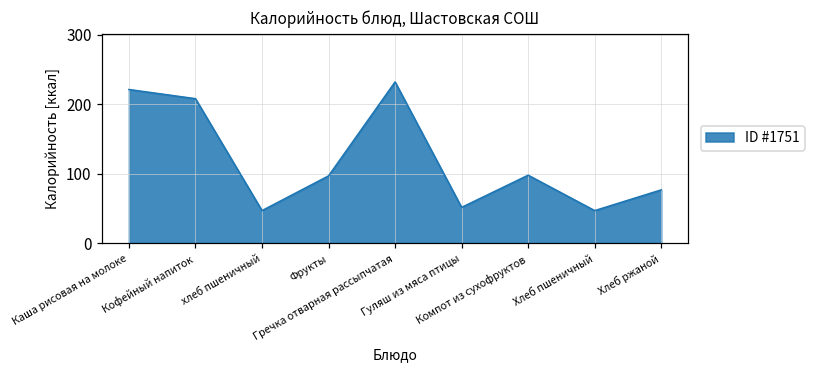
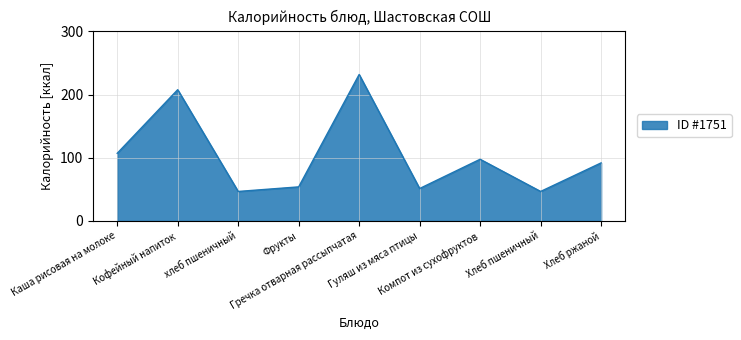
  {
-   "Каша рисовая на молоке": 220,
+   "Каша рисовая на молоке": 110,
    "Кофейный напиток": 210,
    "хлеб пшеничный": 50,
-   "Фрукты": 100,
+   "Фрукты": 50,
    "Гречка отварная рассыпчатая": 230,
    "Гуляш из мяса птицы": 50,
    "Компот из сухофруктов": 100,
    "Хлеб пшеничный": 50,
-   "Хлеб ржаной": 80
+   "Хлеб ржаной": 90
  }
